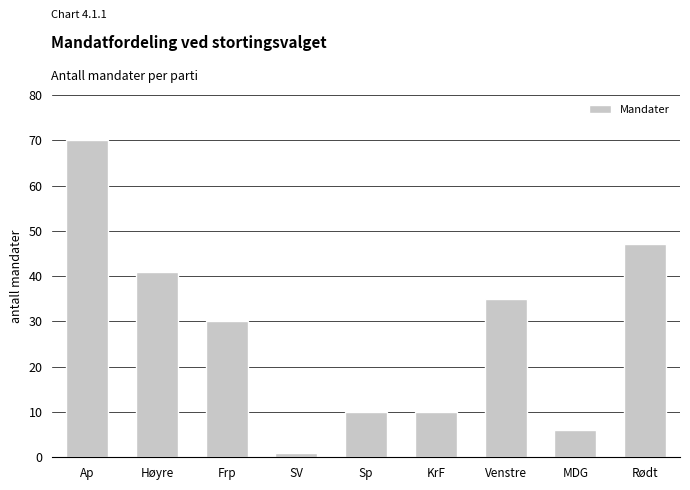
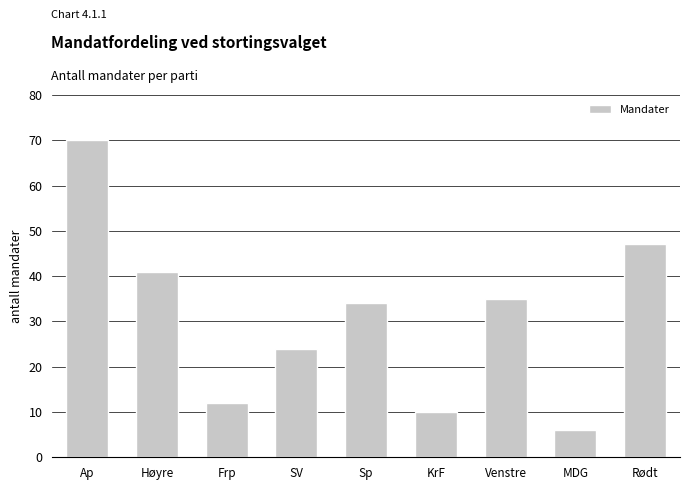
  {
    "Ap": 70,
    "Høyre": 41,
-   "Frp": 30,
-   "SV": 1,
-   "Sp": 10,
+   "Frp": 12,
+   "SV": 24,
+   "Sp": 34,
    "KrF": 10,
    "Venstre": 35,
    "MDG": 6,
    "Rødt": 47
  }
